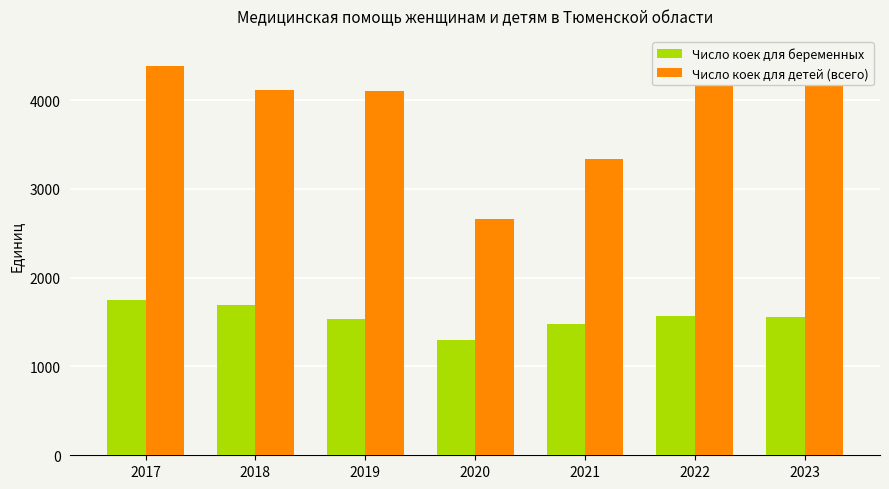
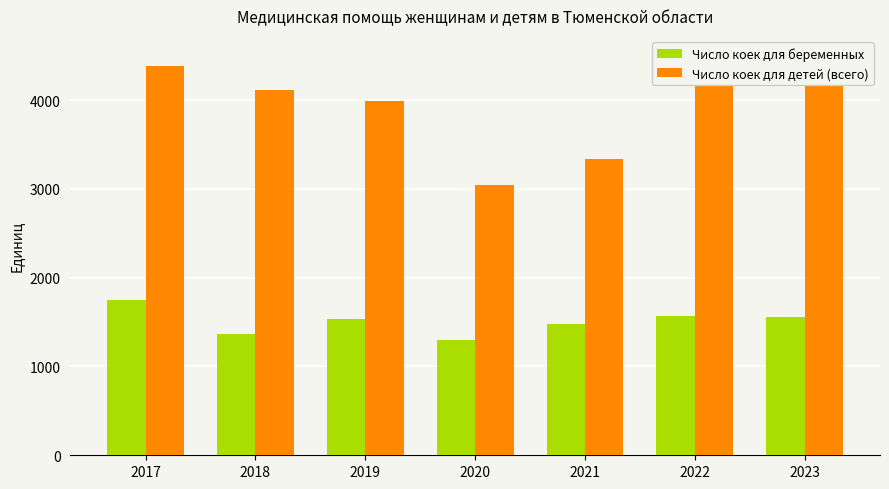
  {
    "Число коек для беременных": {
      "2017": 1700,
-     "2018": 1700,
+     "2018": 1400,
      "2019": 1500,
      "2020": 1300,
      "2021": 1500,
      "2022": 1600,
      "2023": 1600
    },
    "Число коек для детей (всего)": {
      "2017": 4400,
      "2018": 4100,
-     "2019": 4100,
-     "2020": 2700,
+     "2019": 4000,
+     "2020": 3000,
      "2021": 3300
    }
  }
